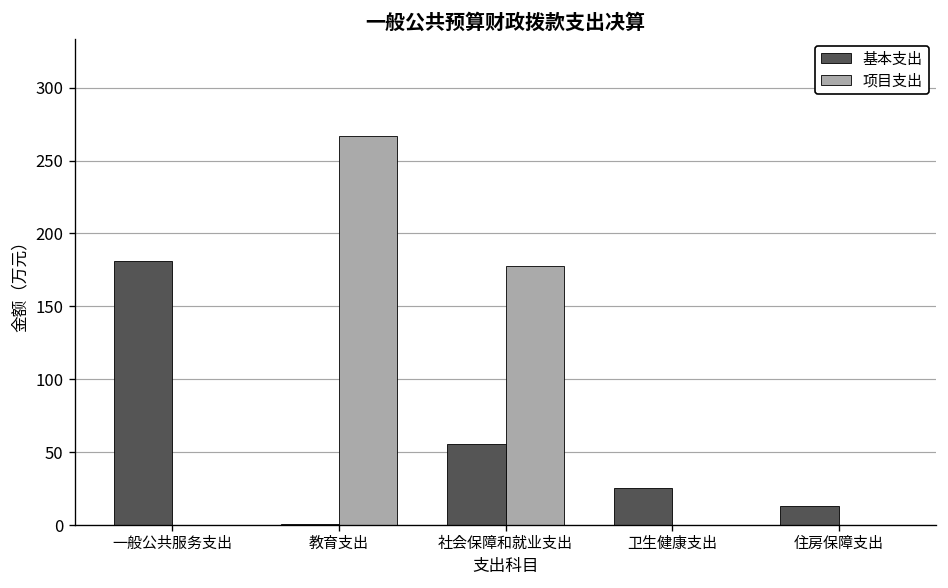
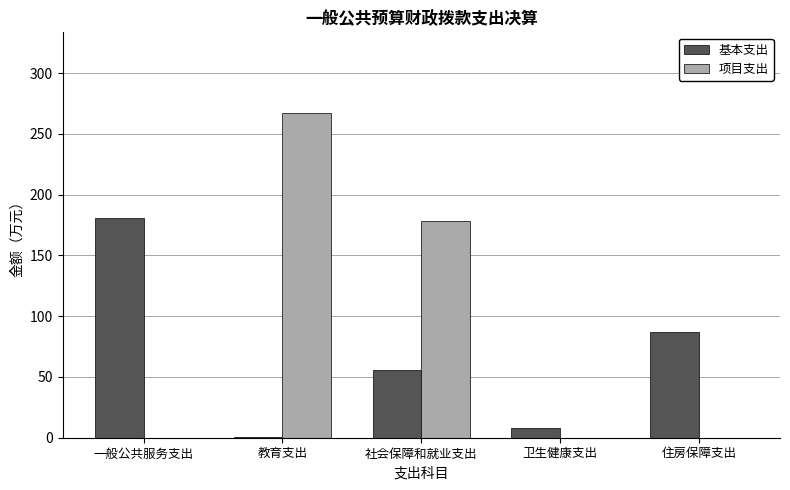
  {
    "基本支出": {
      "一般公共服务支出": 181,
      "社会保障和就业支出": 56,
-     "卫生健康支出": 26,
-     "住房保障支出": 13
+     "卫生健康支出": 8,
+     "住房保障支出": 87
    },
    "项目支出": {
      "一般公共服务支出": 0,
      "教育支出": 267,
      "社会保障和就业支出": 178,
      "卫生健康支出": 0,
      "住房保障支出": 0
    }
  }
